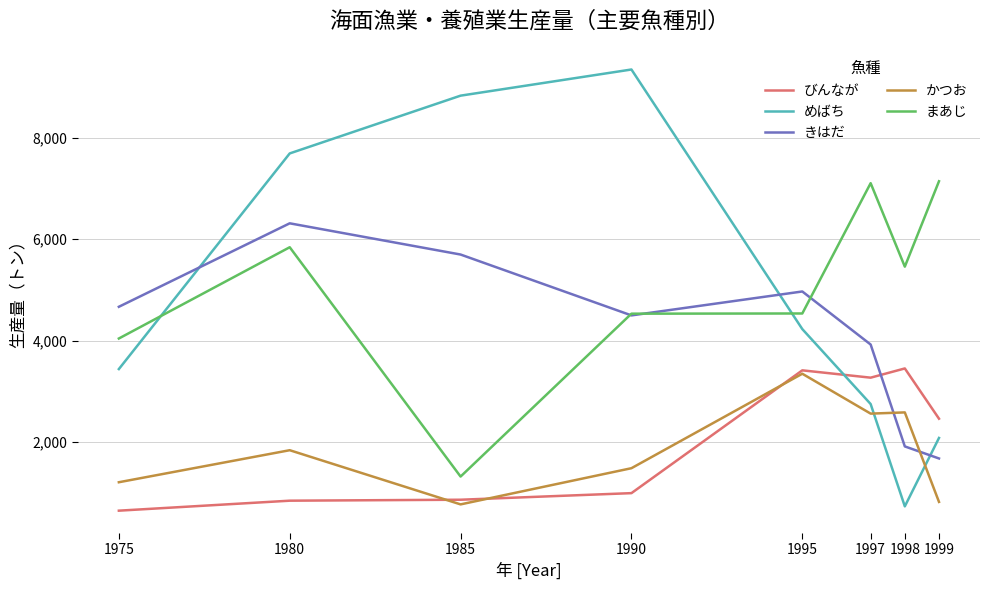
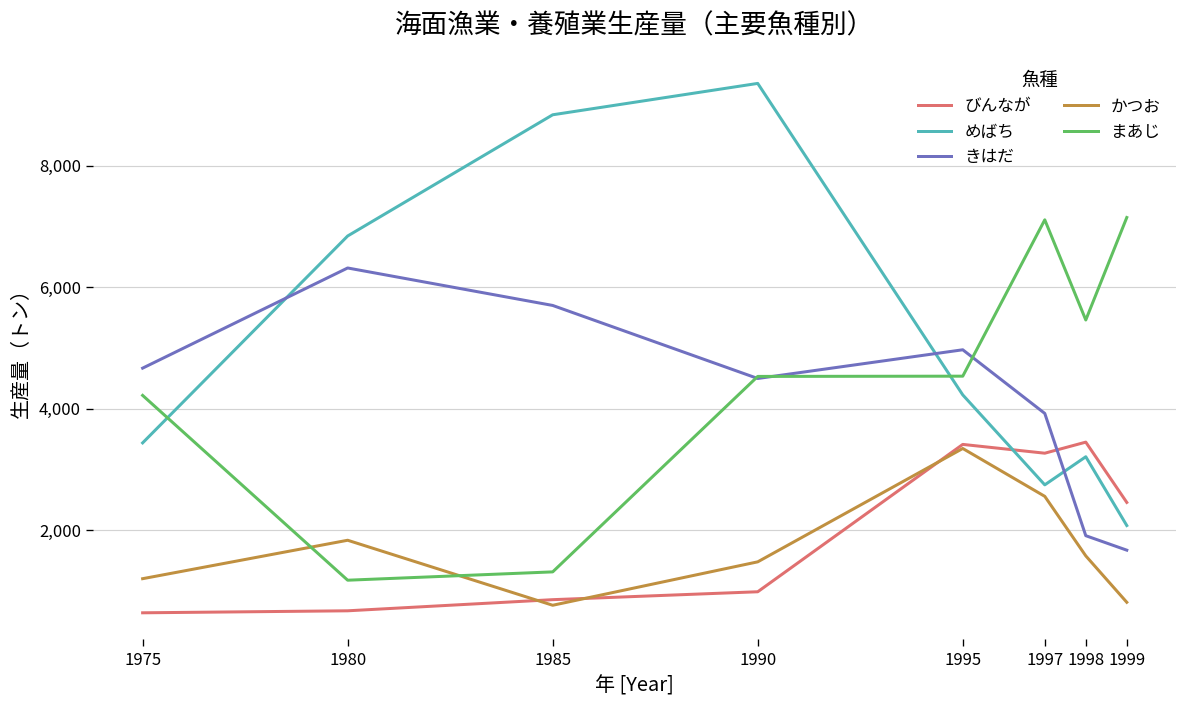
  {
    "びんなが": {
      "1975": "600",
-     "1980": "800",
+     "1980": "700",
      "1985": "900",
      "1990": "1,000",
      "1995": "3,400",
      "1997": "3,300",
      "1998": "3,500",
      "1999": "2,500"
    },
    "めばち": {
      "1975": "3,400",
-     "1980": "7,700",
+     "1980": "6,800",
      "1985": "8,800",
      "1990": "9,400",
      "1995": "4,200",
      "1997": "2,700",
-     "1998": "700",
+     "1998": "3,200",
      "1999": "2,100"
    },
    "きはだ": {
      "1975": "4,700",
      "1980": "6,300",
      "1985": "5,700",
      "1995": "5,000",
      "1997": "3,900",
      "1998": "1,900",
      "1999": "1,700"
    },
    "かつお": {
      "1975": "1,200",
      "1980": "1,800",
      "1985": "800",
      "1990": "1,500",
      "1995": "3,300",
      "1997": "2,600",
-     "1998": "2,600",
+     "1998": "1,600",
      "1999": "800"
    },
    "まあじ": {
-     "1975": "4,000",
-     "1980": "5,800",
+     "1975": "4,200",
+     "1980": "1,200",
      "1985": "1,300",
      "1995": "4,500",
      "1997": "7,100",
      "1998": "5,500",
      "1999": "7,100"
    }
  }
